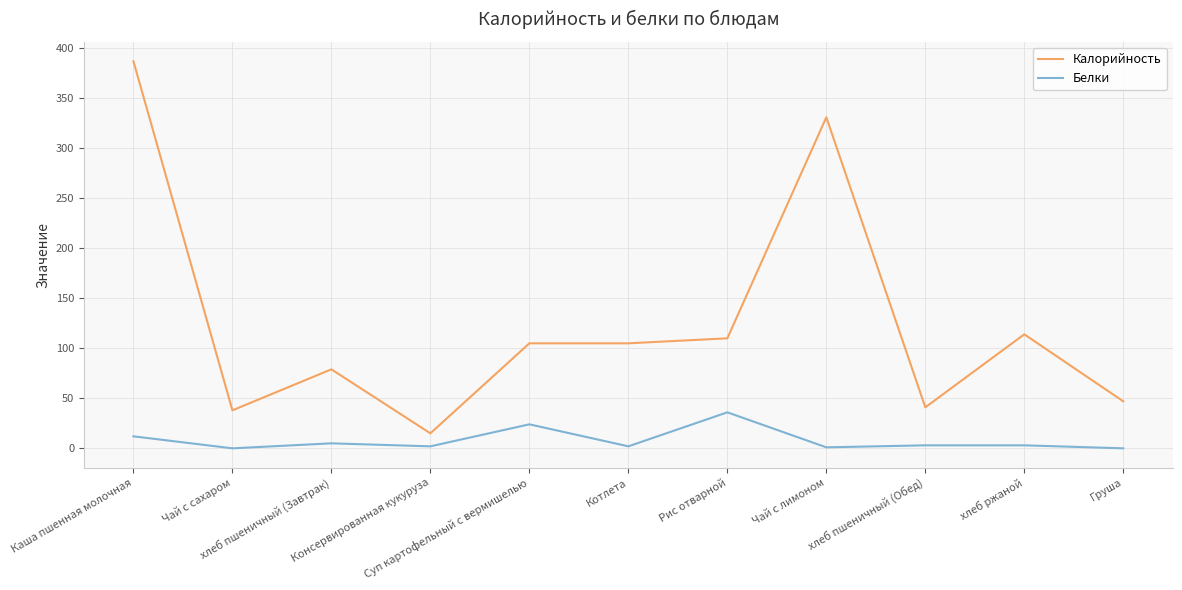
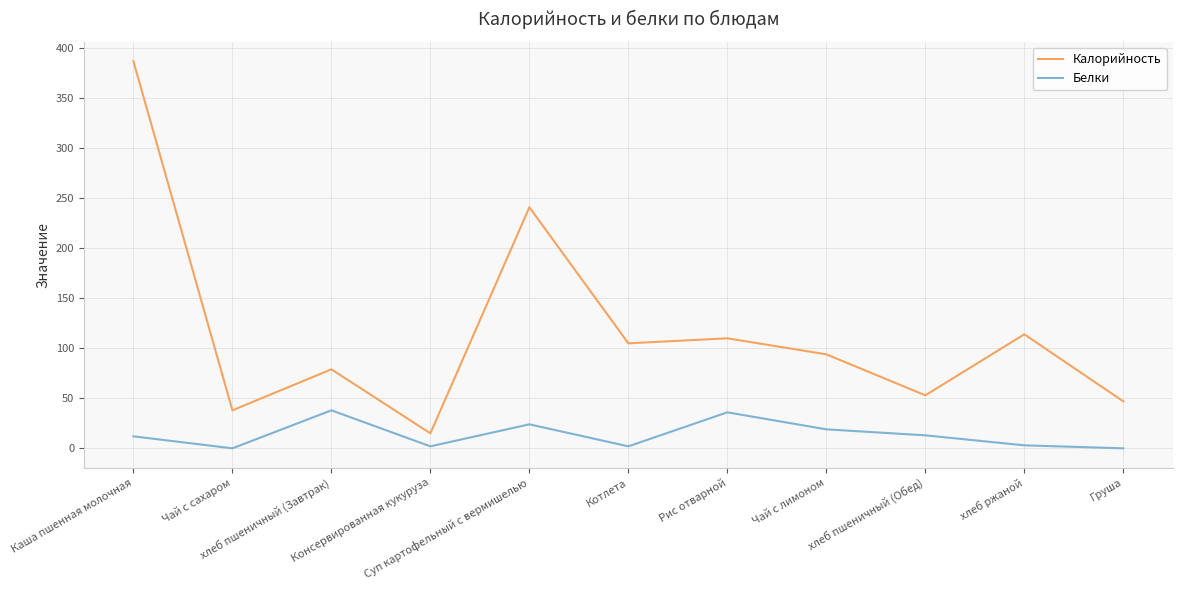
  {
    "Калорийность": {
      "Каша пшенная молочная": 387,
      "Чай с сахаром": 38,
      "хлеб пшеничный (Завтрак)": 79,
      "Консервированная кукуруза": 15,
-     "Суп картофельный с вермишелью": 105,
+     "Суп картофельный с вермишелью": 241,
      "Котлета": 105,
      "Рис отварной": 110,
-     "Чай с лимоном": 331,
-     "хлеб пшеничный (Обед)": 41,
+     "Чай с лимоном": 94,
+     "хлеб пшеничный (Обед)": 53,
      "хлеб ржаной": 114,
      "Груша": 47
    },
    "Белки": {
      "Каша пшенная молочная": 12,
      "Чай с сахаром": 0,
-     "хлеб пшеничный (Завтрак)": 5,
+     "хлеб пшеничный (Завтрак)": 38,
      "Консервированная кукуруза": 2,
      "Суп картофельный с вермишелью": 24,
      "Котлета": 2,
      "Рис отварной": 36,
-     "Чай с лимоном": 1,
-     "хлеб пшеничный (Обед)": 3,
+     "Чай с лимоном": 19,
+     "хлеб пшеничный (Обед)": 13,
      "хлеб ржаной": 3,
      "Груша": 0
    }
  }
